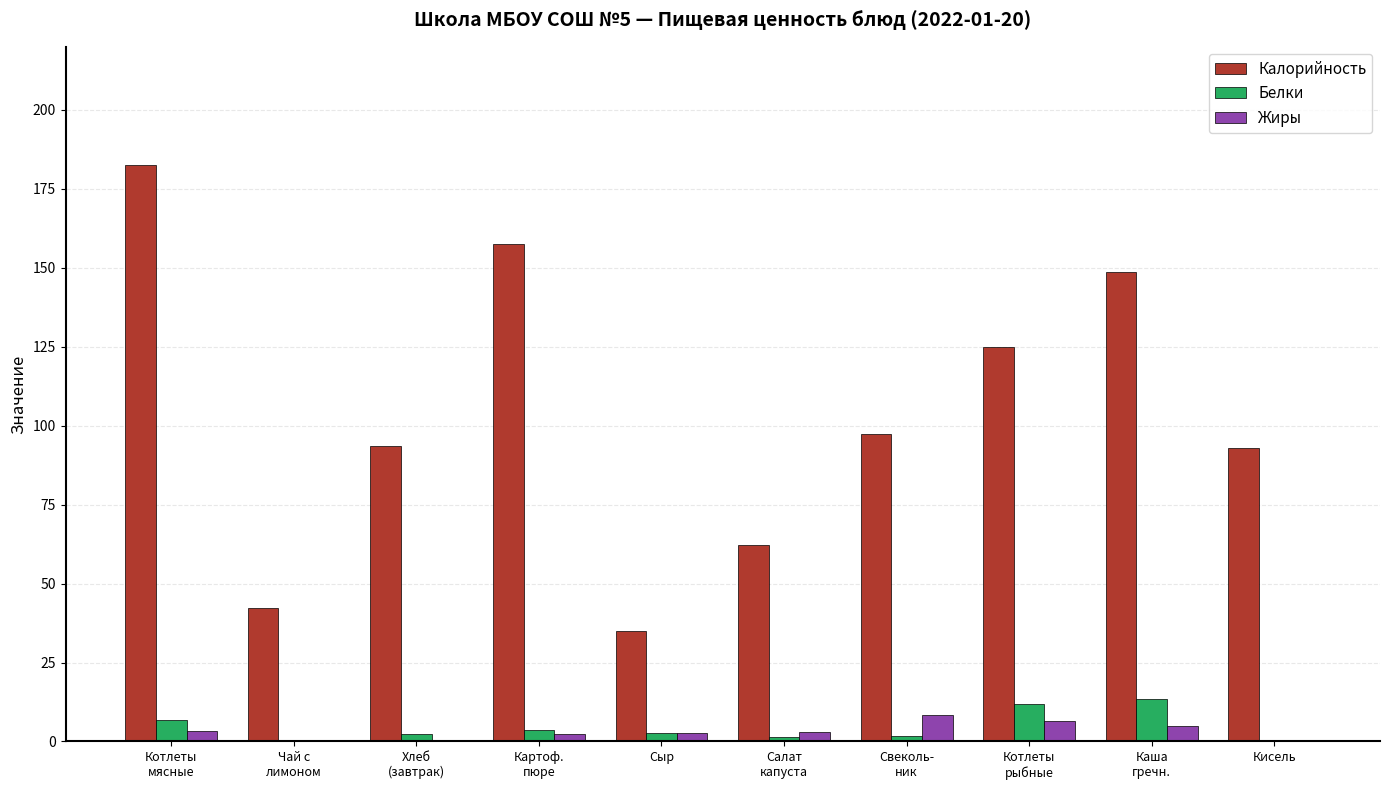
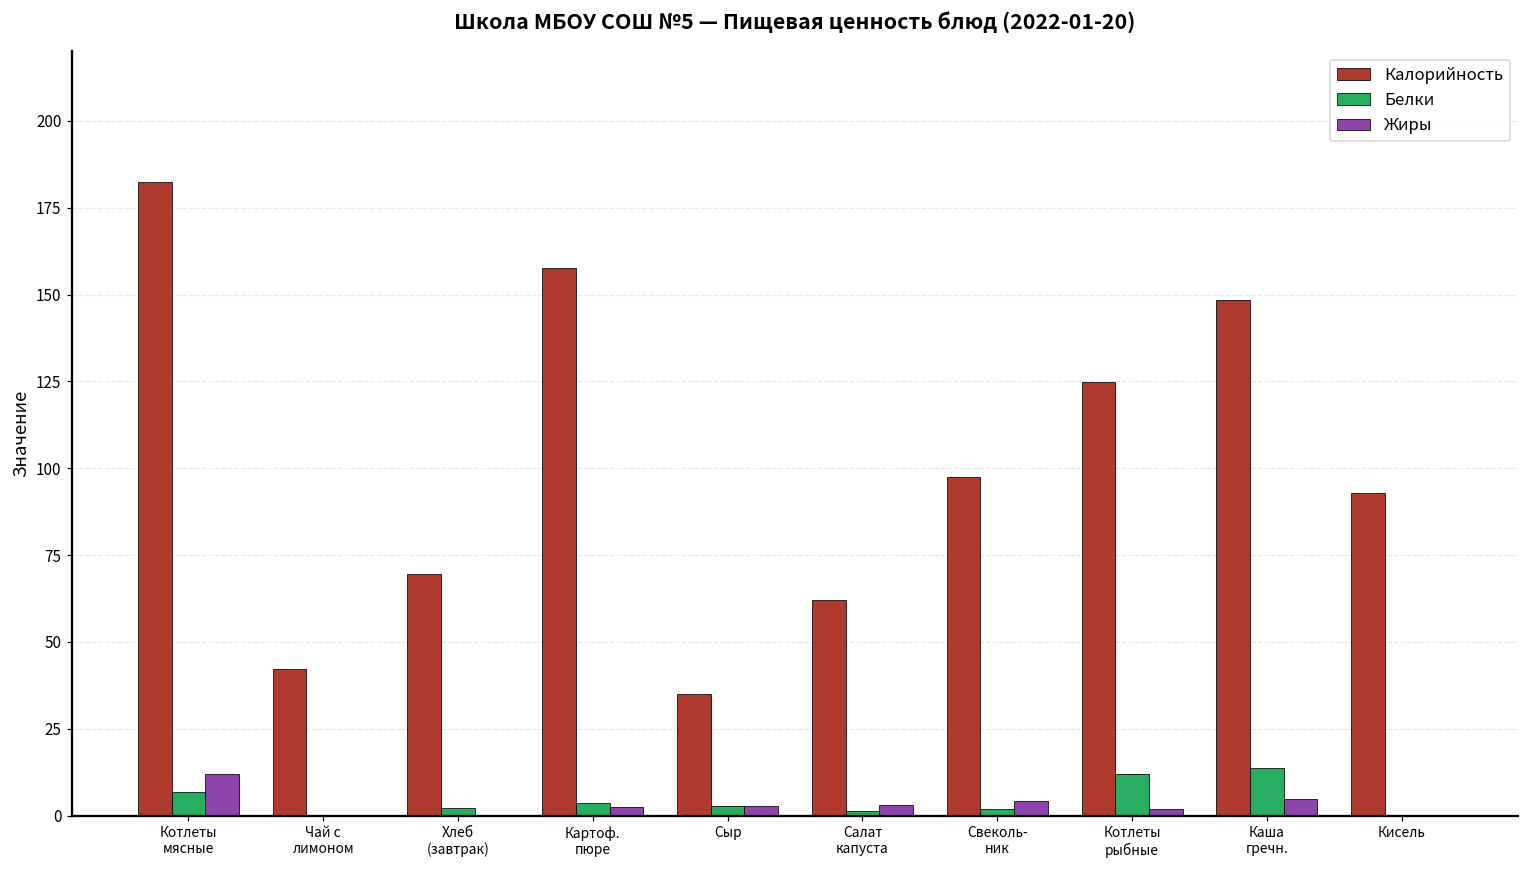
  {
    "Калорийность": {
      "Котлеты мясные": 183,
      "Чай с лимоном": 42,
-     "Хлеб (завтрак)": 94,
+     "Хлеб (завтрак)": 70,
      "Картоф. пюре": 158,
      "Сыр": 35,
      "Салат капуста": 62,
      "Свеколь- ник": 98,
      "Котлеты рыбные": 125,
      "Каша гречн.": 149,
      "Кисель": 93
    },
    "Белки": {
      "Котлеты мясные": 7,
      "Хлеб (завтрак)": 2,
      "Картоф. пюре": 4,
      "Сыр": 3,
      "Салат капуста": 1,
      "Свеколь- ник": 2,
      "Котлеты рыбные": 12,
      "Каша гречн.": 14,
      "Кисель": 0
    },
    "Жиры": {
-     "Котлеты мясные": 3,
+     "Котлеты мясные": 12,
      "Картоф. пюре": 2,
      "Сыр": 3,
      "Салат капуста": 3,
-     "Свеколь- ник": 8,
-     "Котлеты рыбные": 6,
+     "Свеколь- ник": 4,
+     "Котлеты рыбные": 2,
      "Каша гречн.": 5,
      "Кисель": 0
    }
  }
